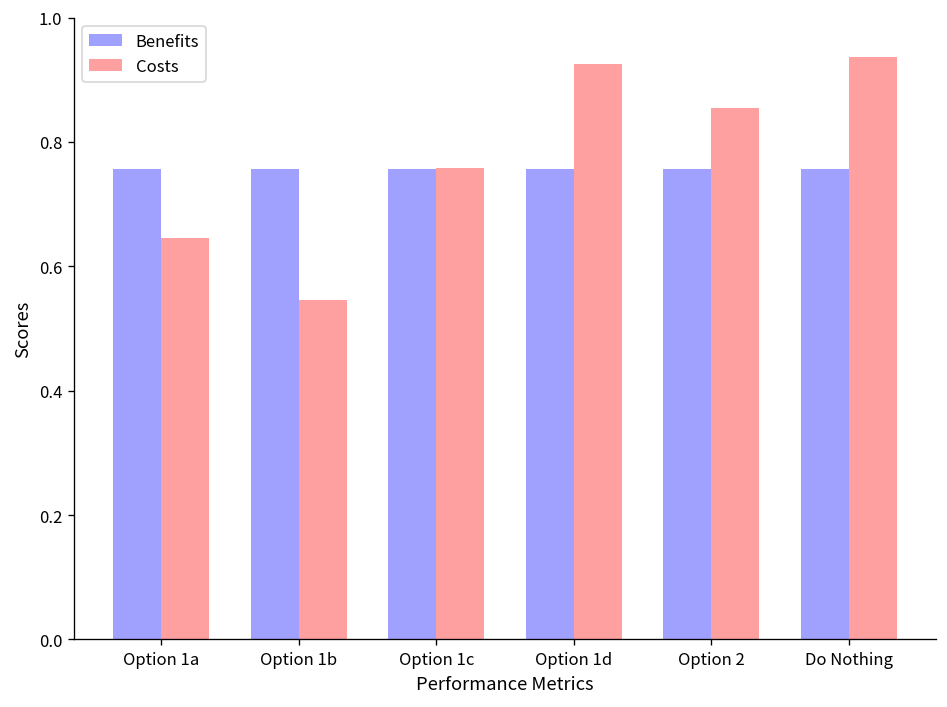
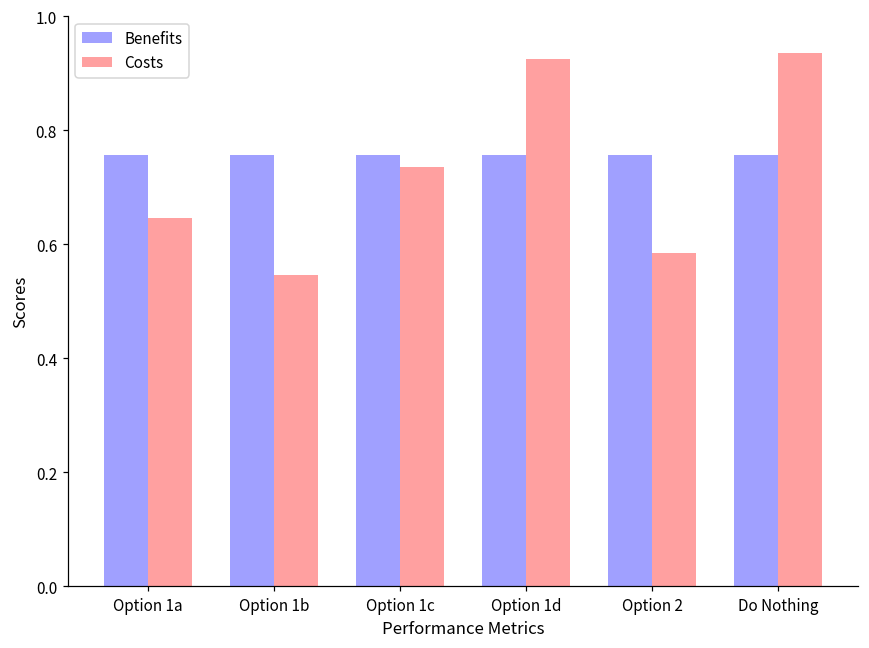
  {
    "Benefits": {
      "Option 1a": 0.76,
      "Option 1b": 0.76,
      "Option 1c": 0.76,
      "Option 1d": 0.76,
      "Option 2": 0.76,
      "Do Nothing": 0.76
    },
    "Costs": {
      "Option 1a": 0.65,
      "Option 1b": 0.55,
-     "Option 1c": 0.76,
+     "Option 1c": 0.73,
      "Option 1d": 0.93,
-     "Option 2": 0.85,
+     "Option 2": 0.58,
      "Do Nothing": 0.94
    }
  }
